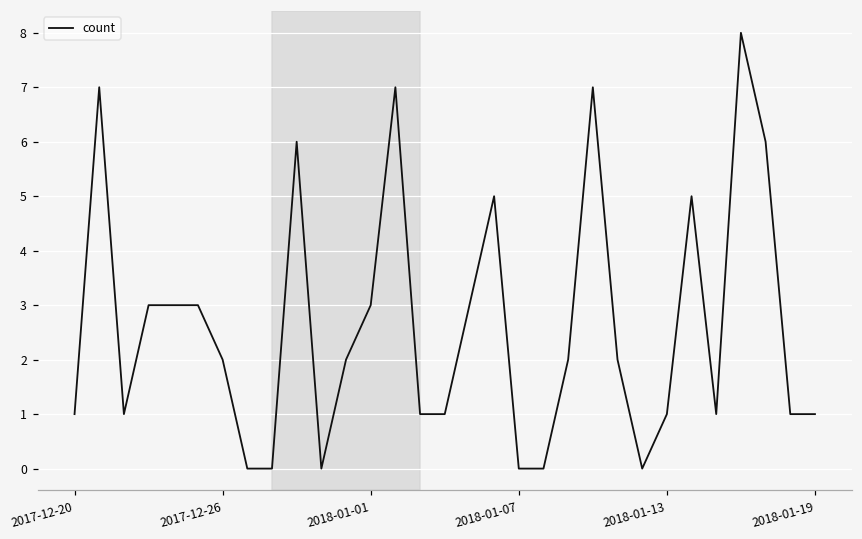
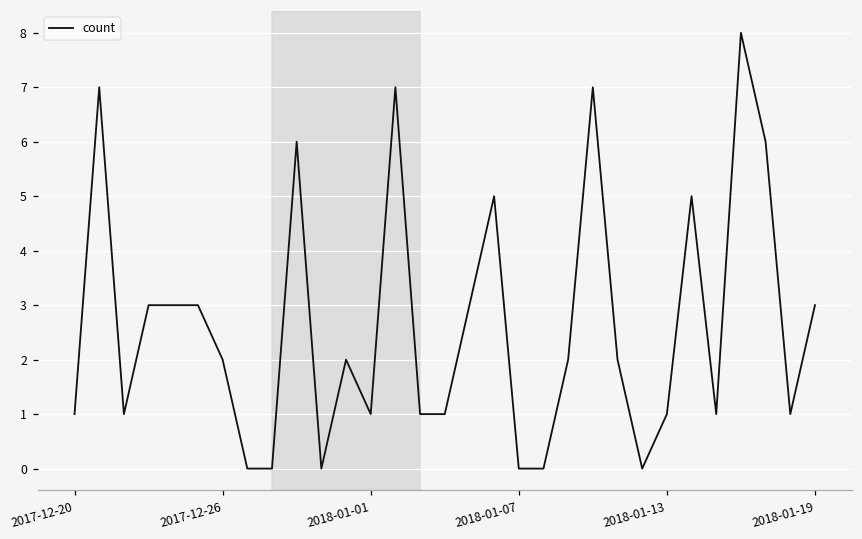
  {
    "2017-12-20": 1,
    "2017-12-26": 2,
-   "2018-01-01": 3,
+   "2018-01-01": 1,
    "2018-01-07": 0,
    "2018-01-13": 1,
-   "2018-01-19": 1
+   "2018-01-19": 3
  }
